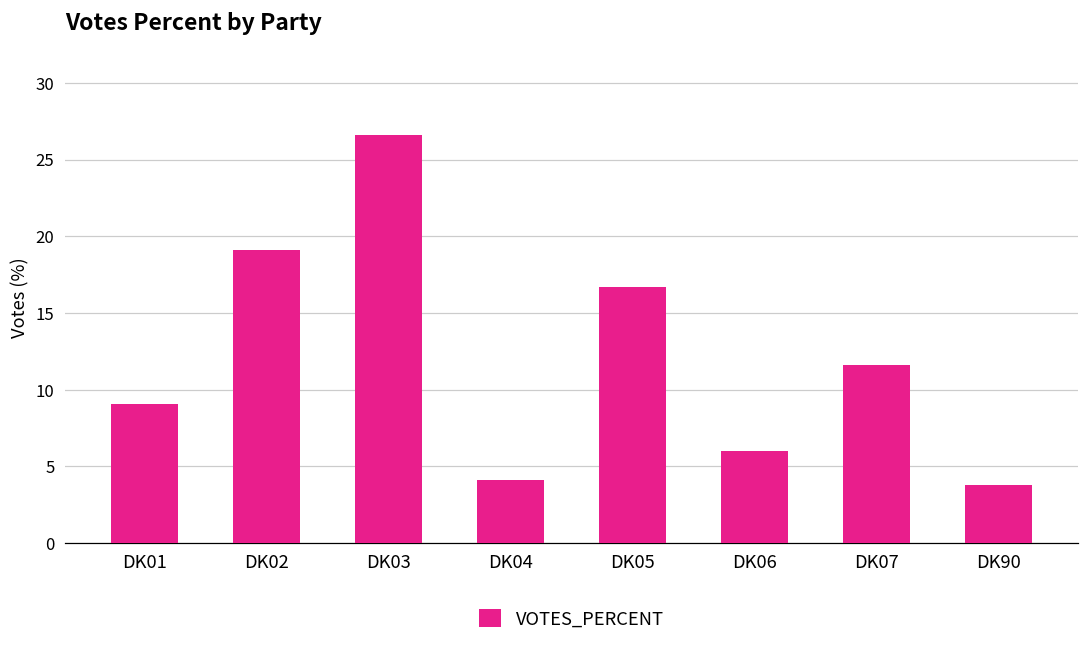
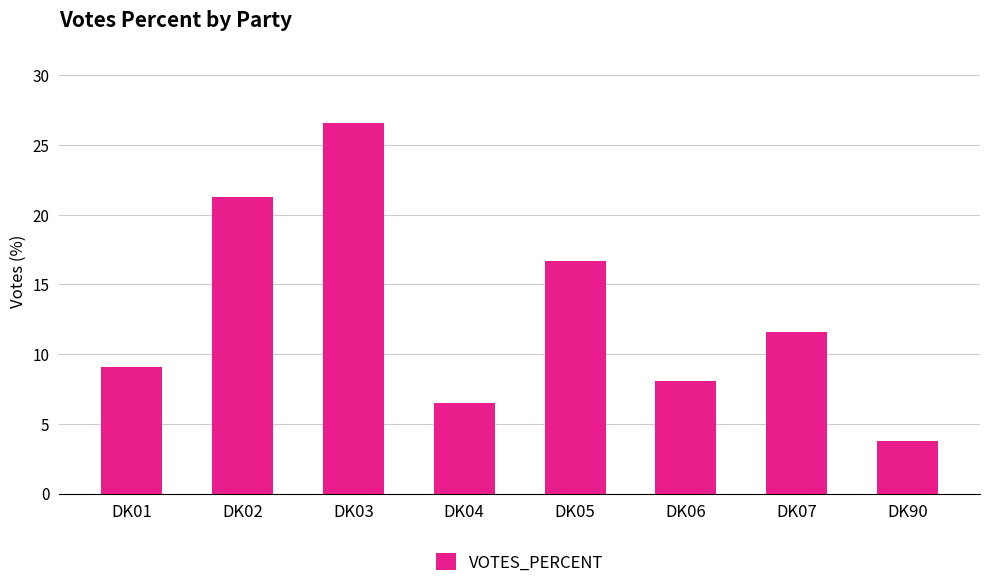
  {
    "DK01": 9.1,
-   "DK02": 19.1,
+   "DK02": 21.3,
    "DK03": 26.6,
-   "DK04": 4.1,
+   "DK04": 6.5,
    "DK05": 16.7,
-   "DK06": 6.0,
+   "DK06": 8.1,
    "DK07": 11.6,
    "DK90": 3.8
  }
